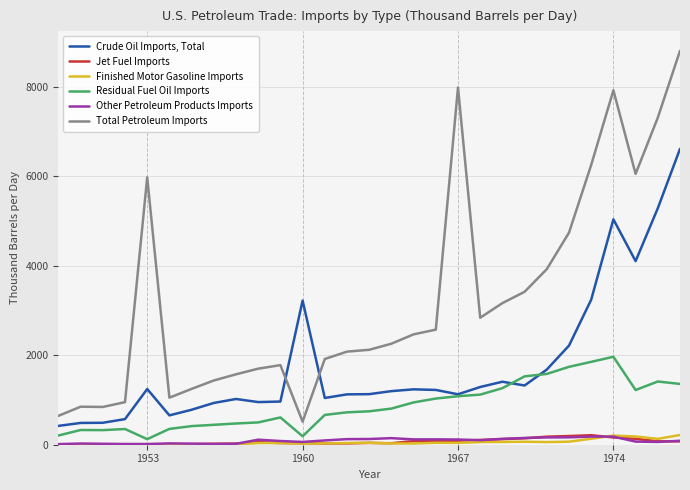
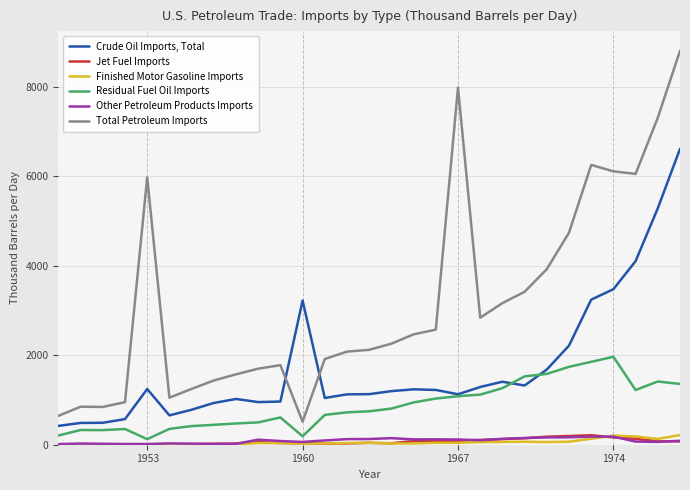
  {
    "Crude Oil Imports, Total": {
      "1953": 1200,
      "1960": 3200,
-     "1974": 5000
+     "1974": 3500
    },
    "Residual Fuel Oil Imports": {
      "1953": 100,
      "1960": 200,
      "1974": 2000
    },
    "Total Petroleum Imports": {
      "1953": 6000,
      "1960": 500,
      "1967": 8000,
-     "1974": 7900
+     "1974": 6100
    }
  }
